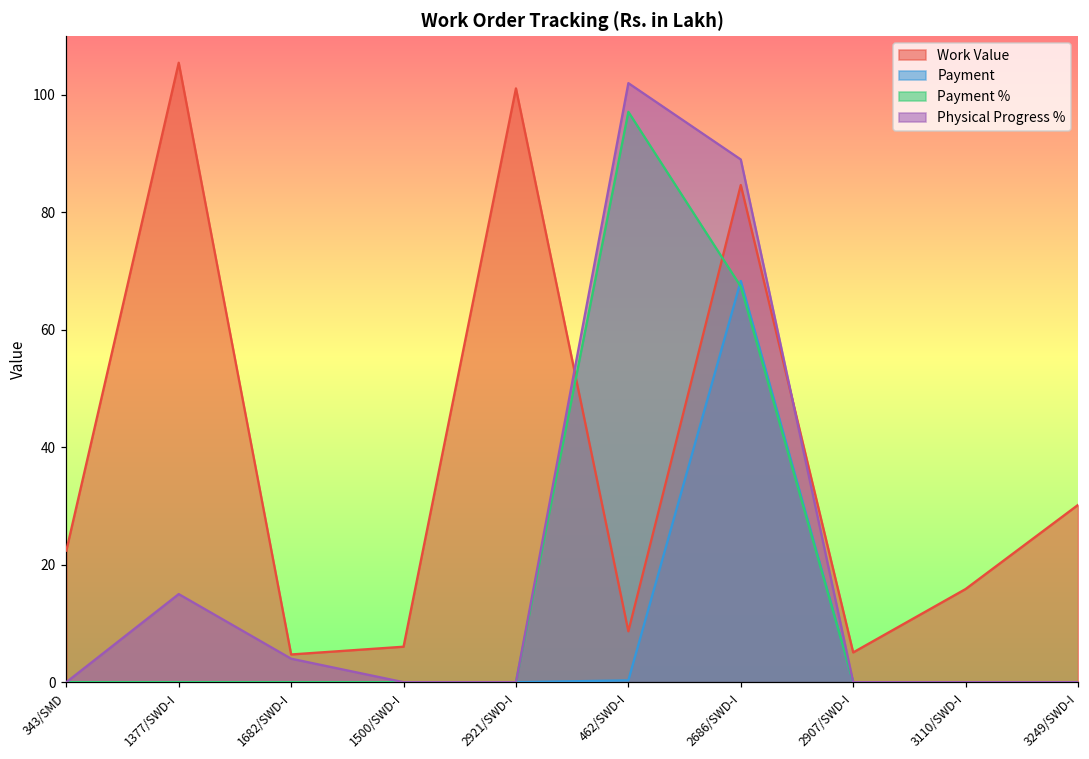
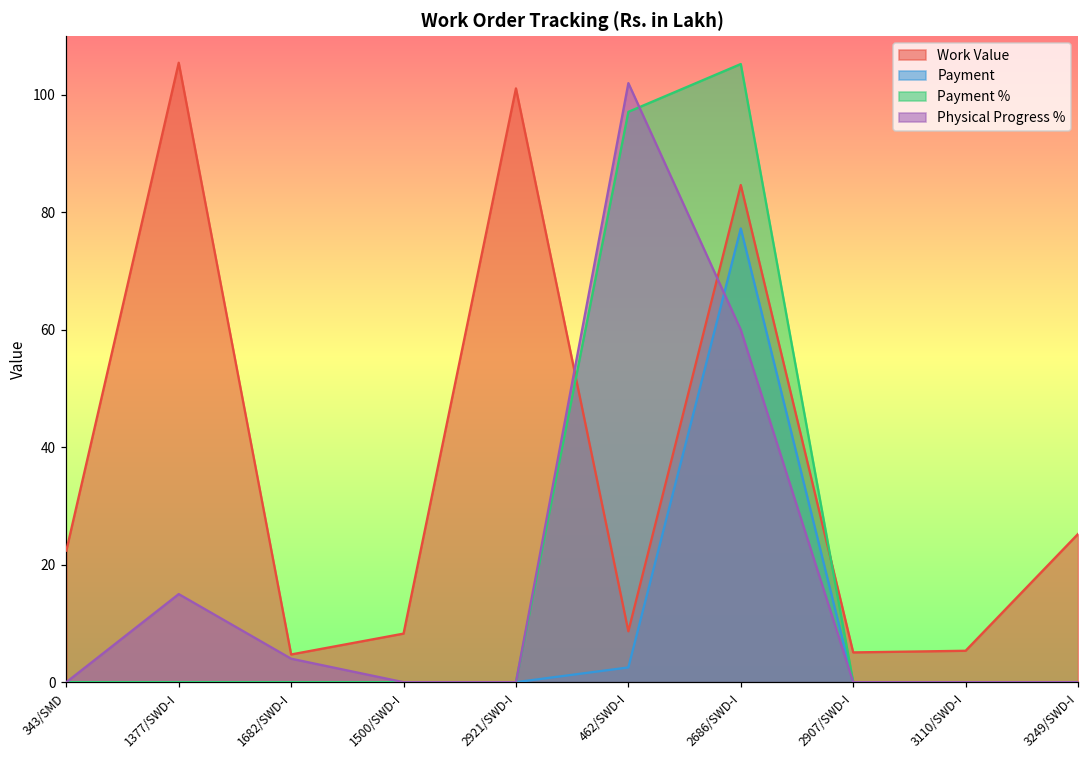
  {
    "Work Value": {
      "343/SMD": 22,
      "1377/SWD-I": 105,
      "1682/SWD-I": 5,
-     "1500/SWD-I": 6,
+     "1500/SWD-I": 8,
      "2921/SWD-I": 101,
      "462/SWD-I": 9,
      "2686/SWD-I": 85,
      "2907/SWD-I": 5,
-     "3110/SWD-I": 16,
-     "3249/SWD-I": 30
+     "3110/SWD-I": 5,
+     "3249/SWD-I": 25
    },
    "Payment": {
-     "462/SWD-I": 0,
-     "2686/SWD-I": 68
+     "462/SWD-I": 3,
+     "2686/SWD-I": 77
    },
    "Payment %": {
      "462/SWD-I": 97,
-     "2686/SWD-I": 67
+     "2686/SWD-I": 105
    },
    "Physical Progress %": {
      "1377/SWD-I": 15,
      "1682/SWD-I": 4,
      "462/SWD-I": 102,
-     "2686/SWD-I": 89
+     "2686/SWD-I": 60
    }
  }
